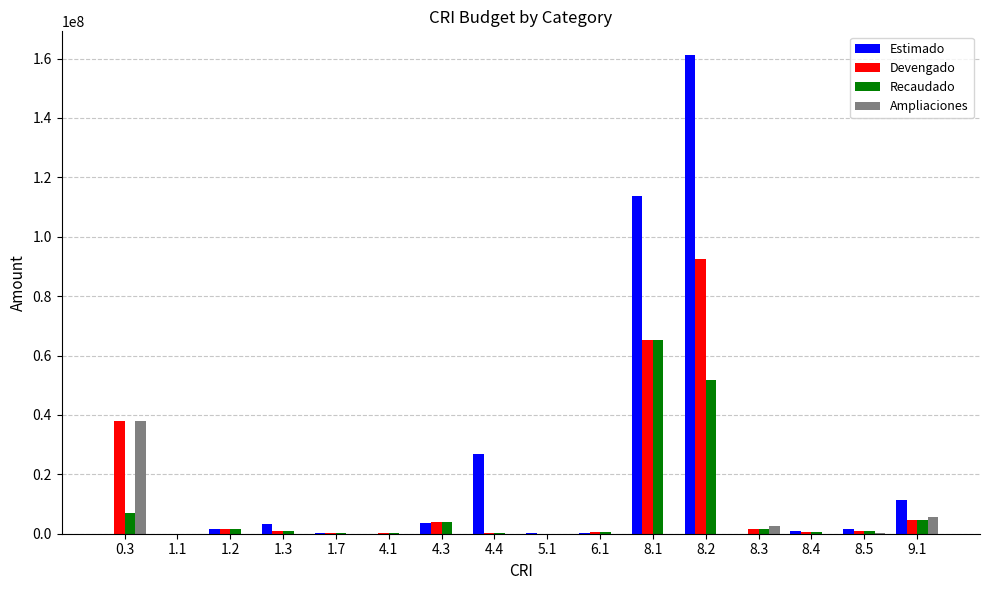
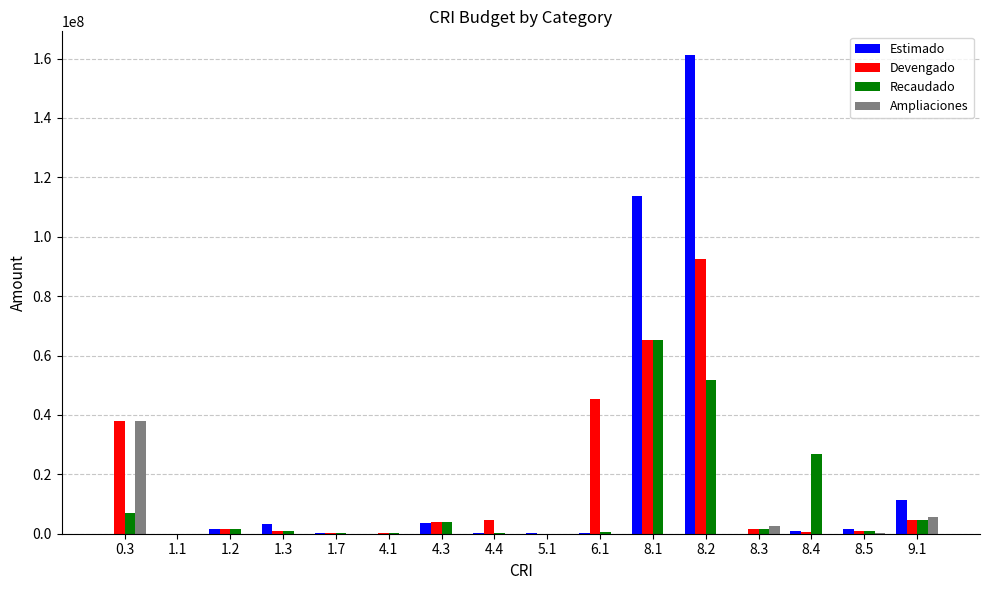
  {
    "Estimado": {
      "0.3": 0,
      "1.2": 2000000,
      "1.3": 3000000,
      "4.3": 4000000,
-     "4.4": 27000000,
+     "4.4": 0,
      "8.1": 114000000,
      "8.2": 161000000,
      "8.3": 0,
      "8.5": 1000000,
      "9.1": 11000000
    },
    "Devengado": {
      "0.3": 38000000,
      "1.1": 0,
      "1.2": 2000000,
      "4.3": 4000000,
-     "4.4": 0,
-     "6.1": 0,
+     "4.4": 4000000,
+     "6.1": 45000000,
      "8.1": 65000000,
      "8.2": 92000000,
      "8.3": 2000000,
      "8.5": 1000000,
      "9.1": 5000000
    },
    "Recaudado": {
      "0.3": 7000000,
      "1.1": 0,
      "1.2": 2000000,
      "4.3": 4000000,
      "8.1": 65000000,
      "8.2": 52000000,
      "8.3": 2000000,
-     "8.4": 0,
+     "8.4": 27000000,
      "8.5": 1000000,
      "9.1": 5000000
    },
    "Ampliaciones": {
      "0.3": 38000000,
      "1.1": 0,
      "1.2": 0,
      "1.3": 0,
      "1.7": 0,
      "4.1": 0,
      "4.3": 0,
      "4.4": 0,
      "5.1": 0,
      "6.1": 0,
      "8.1": 0,
      "8.2": 0,
      "8.3": 3000000,
      "8.4": 0,
      "9.1": 6000000
    }
  }
